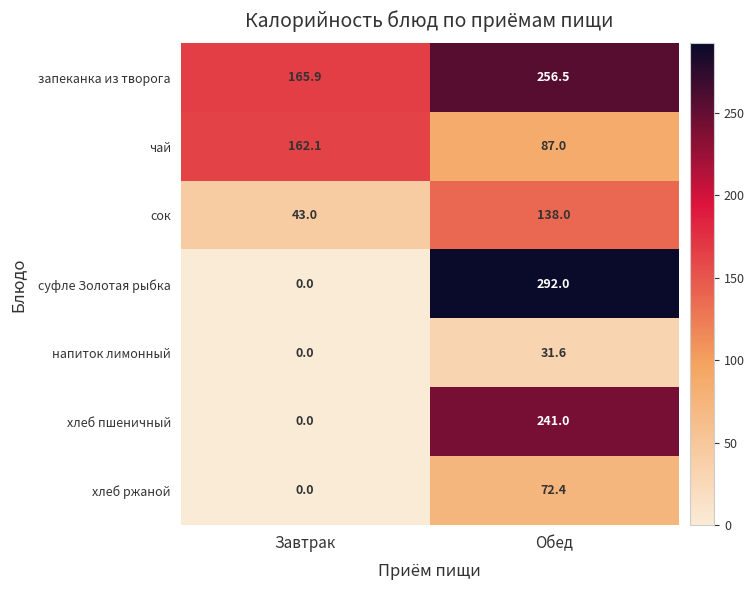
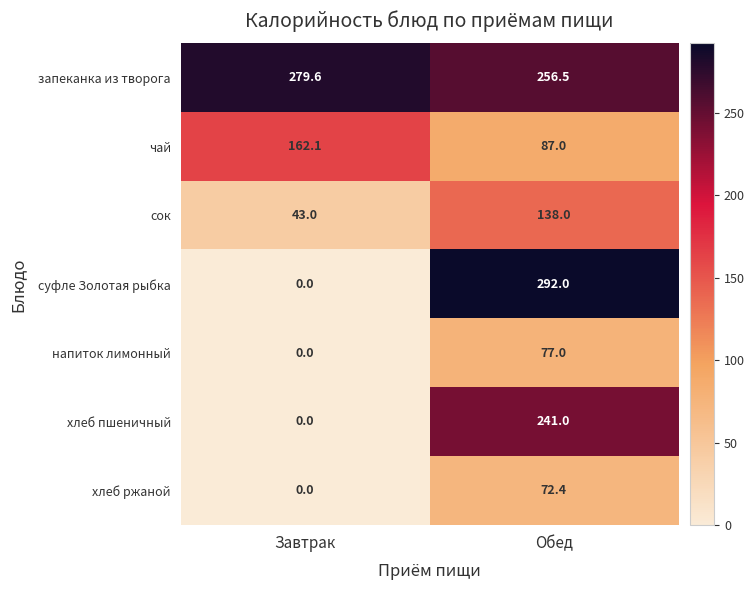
  {
    "запеканка из творога": {
-     "Завтрак": 165.9,
+     "Завтрак": 279.6,
      "Обед": 256.5
    },
    "чай": {
      "Завтрак": 162.1,
      "Обед": 87.0
    },
    "сок": {
      "Завтрак": 43.0,
      "Обед": 138.0
    },
    "суфле Золотая рыбка": {
      "Завтрак": 0.0,
      "Обед": 292.0
    },
    "напиток лимонный": {
      "Завтрак": 0.0,
-     "Обед": 31.6
+     "Обед": 77.0
    },
    "хлеб пшеничный": {
      "Завтрак": 0.0,
      "Обед": 241.0
    },
    "хлеб ржаной": {
      "Завтрак": 0.0,
      "Обед": 72.4
    }
  }
